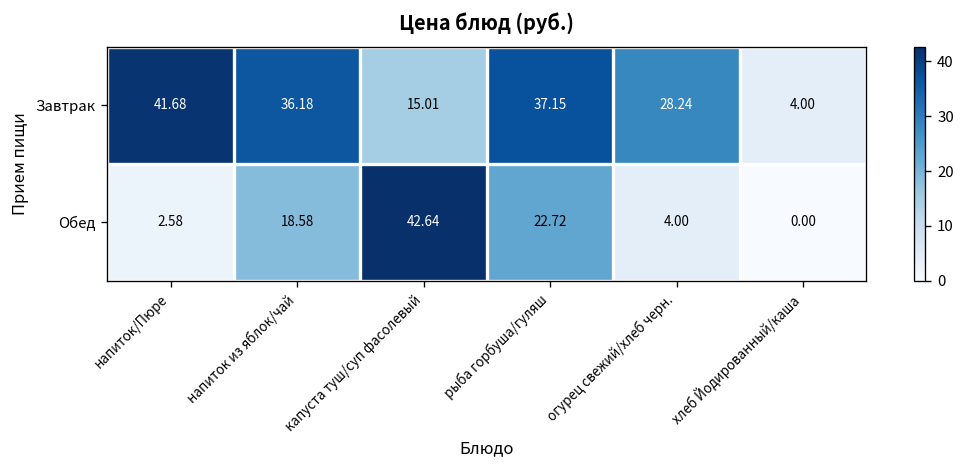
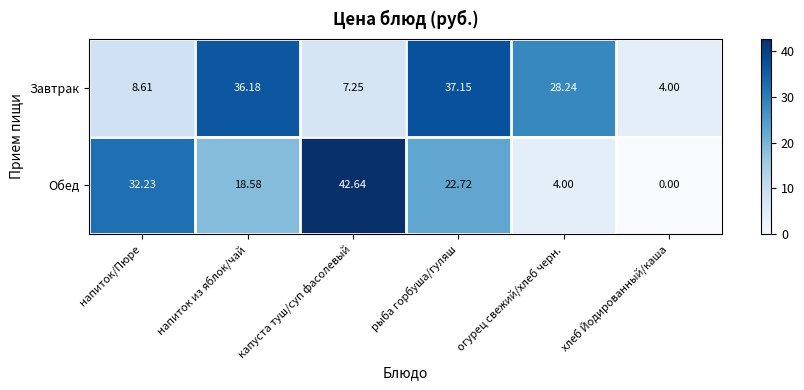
  {
    "Завтрак": {
-     "напиток/Пюре": 41.68,
+     "напиток/Пюре": 8.61,
      "напиток из яблок/чай": 36.18,
-     "капуста туш/суп фасолевый": 15.01,
+     "капуста туш/суп фасолевый": 7.25,
      "рыба горбуша/гуляш": 37.15,
      "огурец свежий/хлеб черн.": 28.24,
      "хлеб Йодированный/каша": 4.00
    },
    "Обед": {
-     "напиток/Пюре": 2.58,
+     "напиток/Пюре": 32.23,
      "напиток из яблок/чай": 18.58,
      "капуста туш/суп фасолевый": 42.64,
      "рыба горбуша/гуляш": 22.72,
      "огурец свежий/хлеб черн.": 4.00,
      "хлеб Йодированный/каша": 0.00
    }
  }
